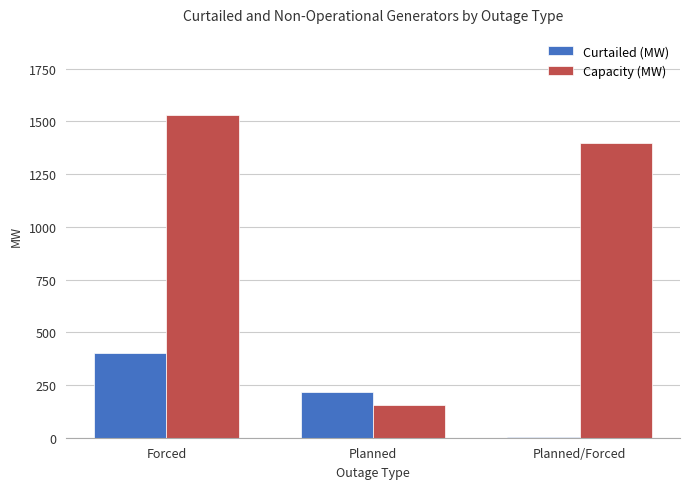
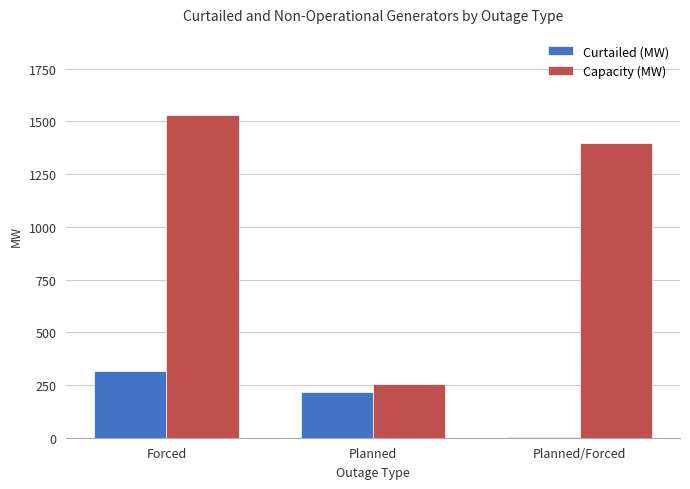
  {
    "Curtailed (MW)": {
-     "Forced": 400,
+     "Forced": 320,
      "Planned": 210
    },
    "Capacity (MW)": {
      "Forced": 1530,
-     "Planned": 150,
+     "Planned": 260,
      "Planned/Forced": 1400
    }
  }
